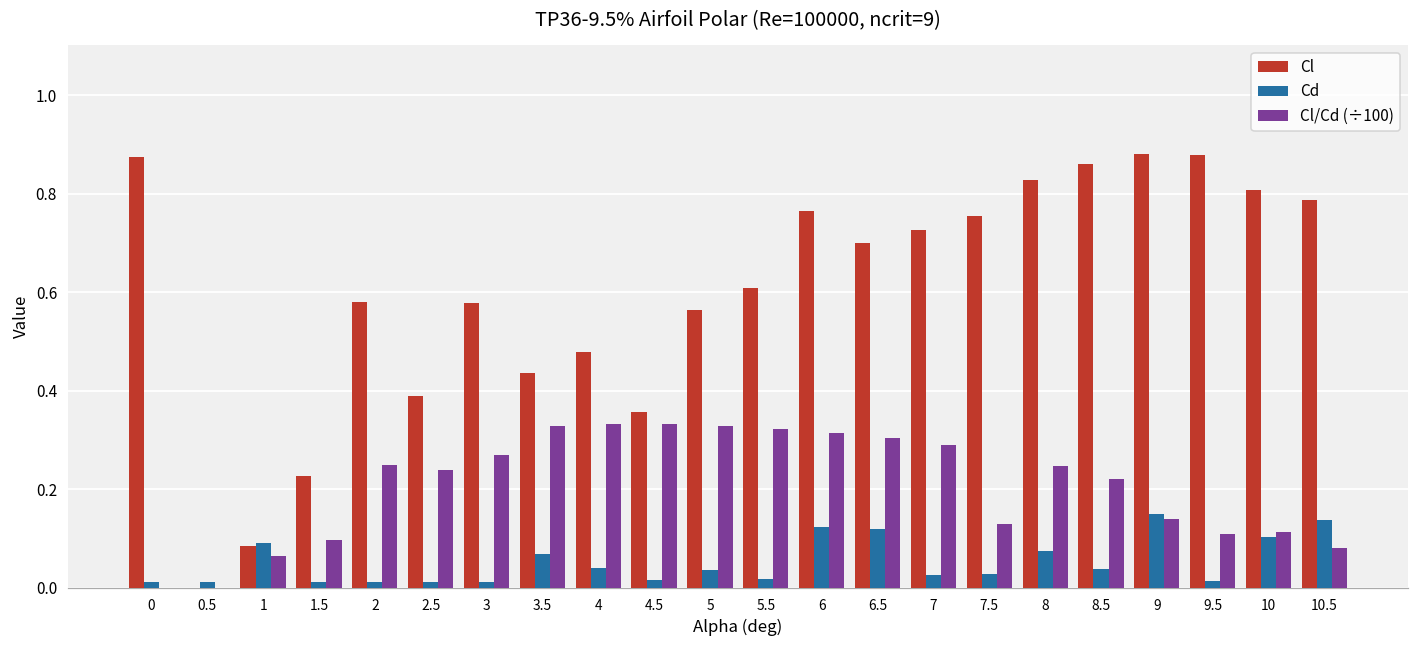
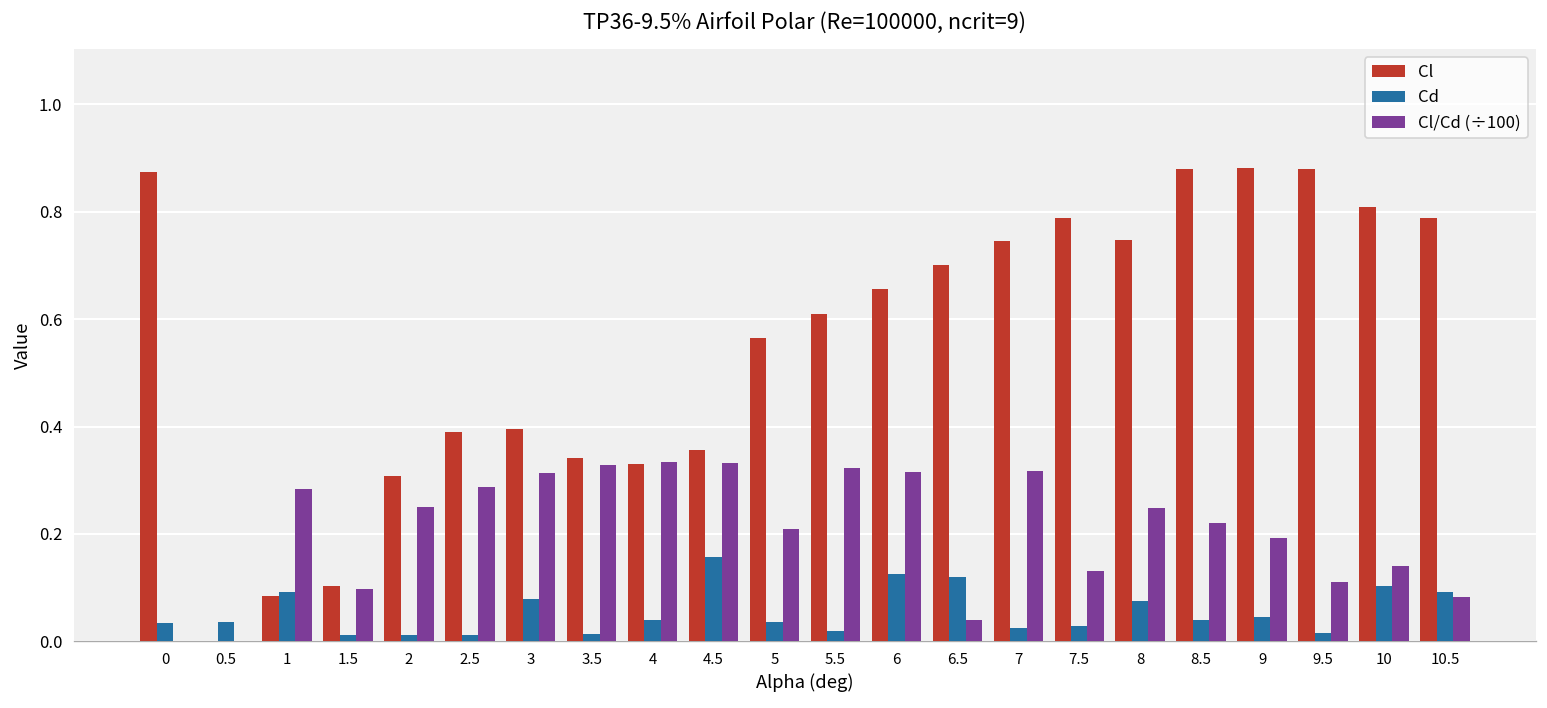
  {
    "Cl": {
      "0": 0.87,
      "1": 0.08,
-     "1.5": 0.23,
-     "2": 0.58,
+     "1.5": 0.10,
+     "2": 0.31,
      "2.5": 0.39,
-     "3": 0.58,
-     "3.5": 0.44,
-     "4": 0.48,
+     "3": 0.40,
+     "3.5": 0.34,
+     "4": 0.33,
      "4.5": 0.36,
      "5": 0.57,
      "5.5": 0.61,
-     "6": 0.77,
+     "6": 0.66,
      "6.5": 0.70,
-     "7": 0.73,
-     "7.5": 0.76,
-     "8": 0.83,
-     "8.5": 0.86,
+     "7": 0.75,
+     "7.5": 0.79,
+     "8": 0.75,
+     "8.5": 0.88,
      "9": 0.88,
      "9.5": 0.88,
      "10": 0.81,
      "10.5": 0.79
    },
    "Cd": {
-     "0": 0.01,
-     "0.5": 0.01,
+     "0": 0.03,
+     "0.5": 0.04,
      "1": 0.09,
      "1.5": 0.01,
      "2": 0.01,
      "2.5": 0.01,
-     "3": 0.01,
-     "3.5": 0.07,
+     "3": 0.08,
+     "3.5": 0.01,
      "4": 0.04,
-     "4.5": 0.02,
+     "4.5": 0.16,
      "5": 0.04,
      "5.5": 0.02,
      "6": 0.12,
      "6.5": 0.12,
      "7": 0.03,
      "7.5": 0.03,
      "8": 0.08,
      "8.5": 0.04,
-     "9": 0.15,
+     "9": 0.05,
      "9.5": 0.01,
      "10": 0.10,
-     "10.5": 0.14
+     "10.5": 0.09
    },
    "Cl/Cd (÷100)": {
-     "1": 0.07,
+     "1": 0.28,
      "1.5": 0.10,
      "2": 0.25,
-     "2.5": 0.24,
-     "3": 0.27,
+     "2.5": 0.29,
+     "3": 0.31,
      "3.5": 0.33,
      "4": 0.33,
      "4.5": 0.33,
-     "5": 0.33,
+     "5": 0.21,
      "5.5": 0.32,
      "6": 0.31,
-     "6.5": 0.30,
-     "7": 0.29,
+     "6.5": 0.04,
+     "7": 0.32,
      "7.5": 0.13,
      "8": 0.25,
      "8.5": 0.22,
-     "9": 0.14,
+     "9": 0.19,
      "9.5": 0.11,
-     "10": 0.11,
+     "10": 0.14,
      "10.5": 0.08
    }
  }
